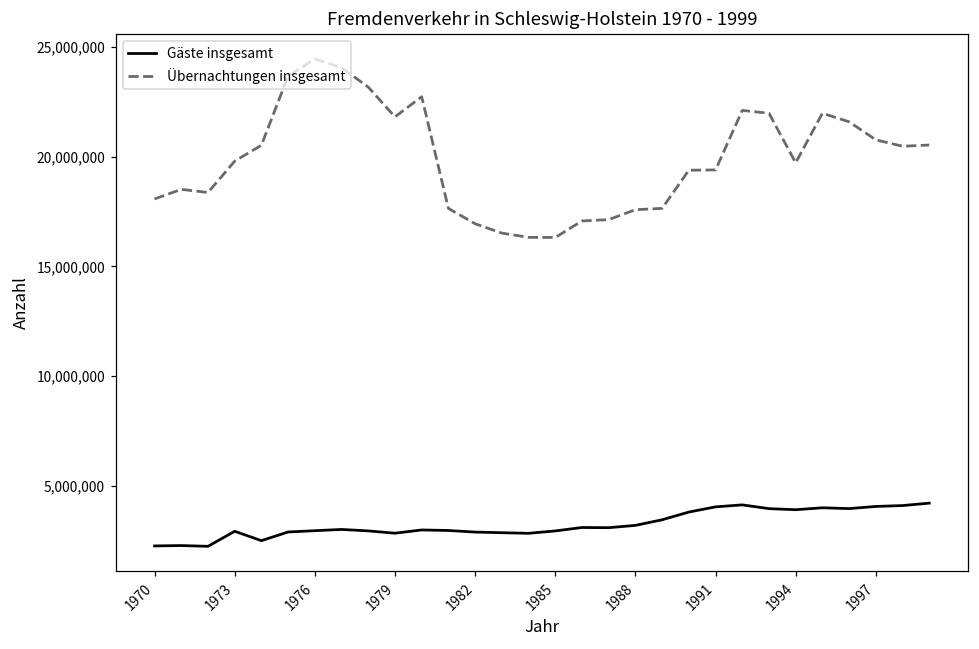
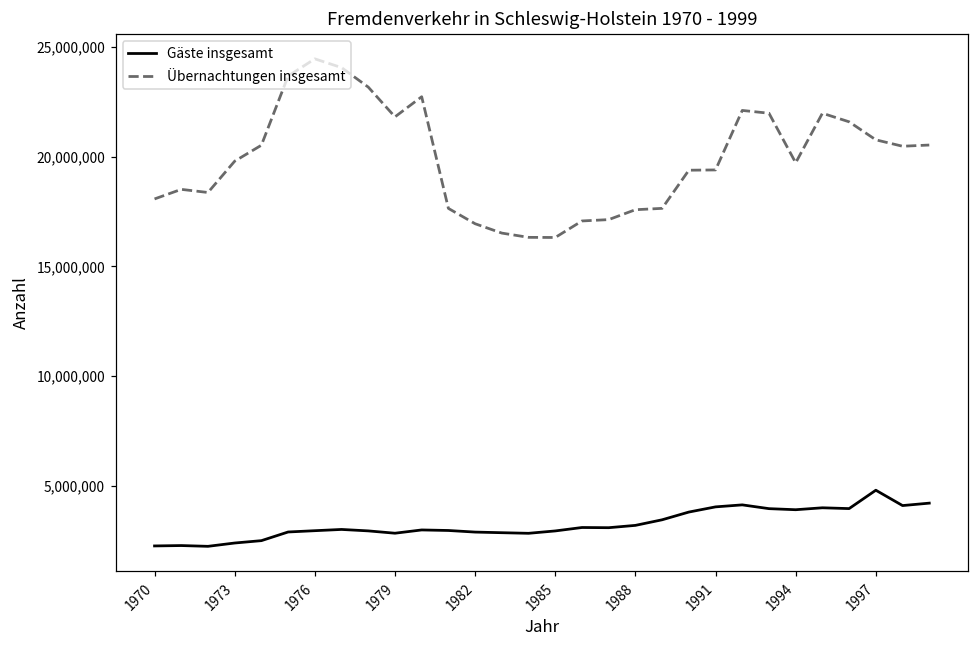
  {
    "Gäste insgesamt": {
      "1970": "2,300,000",
-     "1973": "2,900,000",
+     "1973": "2,400,000",
      "1976": "3,000,000",
      "1979": "2,800,000",
      "1982": "2,900,000",
      "1985": "2,900,000",
      "1988": "3,200,000",
      "1991": "4,000,000",
      "1994": "3,900,000",
-     "1997": "4,100,000"
+     "1997": "4,800,000"
    },
    "Übernachtungen insgesamt": {
      "1970": "18,100,000",
      "1973": "19,800,000",
      "1979": "21,800,000",
      "1982": "16,900,000",
      "1985": "16,300,000",
      "1988": "17,600,000",
      "1991": "19,400,000",
      "1994": "19,700,000",
      "1997": "20,800,000"
    }
  }
